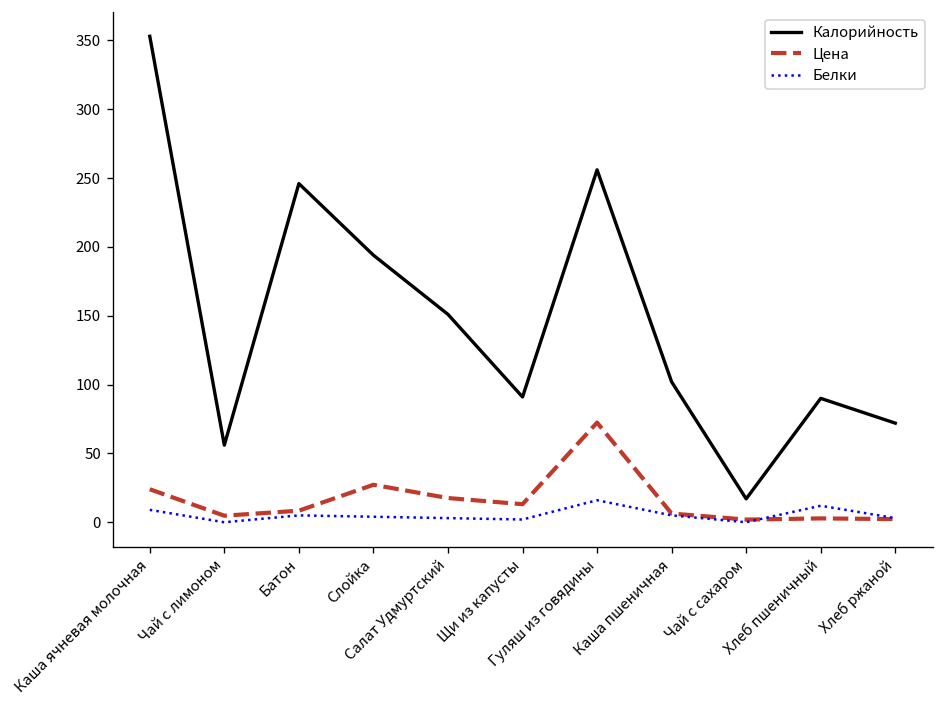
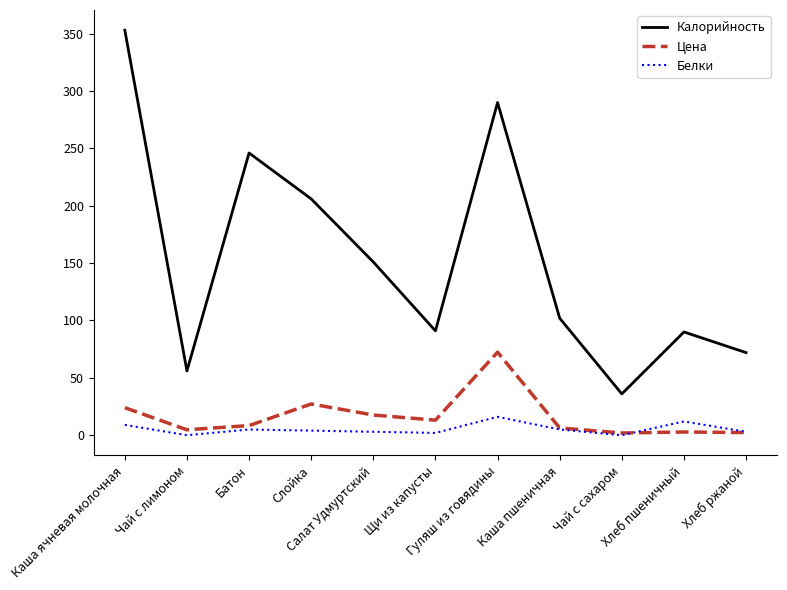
  {
    "Калорийность": {
      "Каша ячневая молочная": 353,
      "Чай с лимоном": 56,
      "Батон": 246,
-     "Слойка": 194,
+     "Слойка": 206,
      "Салат Удмуртский": 151,
      "Щи из капусты": 91,
-     "Гуляш из говядины": 256,
+     "Гуляш из говядины": 290,
      "Каша пшеничная": 102,
-     "Чай с сахаром": 17,
+     "Чай с сахаром": 36,
      "Хлеб пшеничный": 90,
      "Хлеб ржаной": 72
    },
    "Цена": {
      "Каша ячневая молочная": 24,
      "Чай с лимоном": 5,
      "Батон": 8,
      "Слойка": 27,
      "Салат Удмуртский": 18,
      "Щи из капусты": 13,
      "Гуляш из говядины": 72,
      "Хлеб пшеничный": 3
    },
    "Белки": {
      "Каша ячневая молочная": 9,
      "Чай с лимоном": 0,
      "Батон": 5,
      "Слойка": 4,
      "Салат Удмуртский": 3,
      "Щи из капусты": 2,
      "Гуляш из говядины": 16,
      "Хлеб пшеничный": 12
    }
  }
